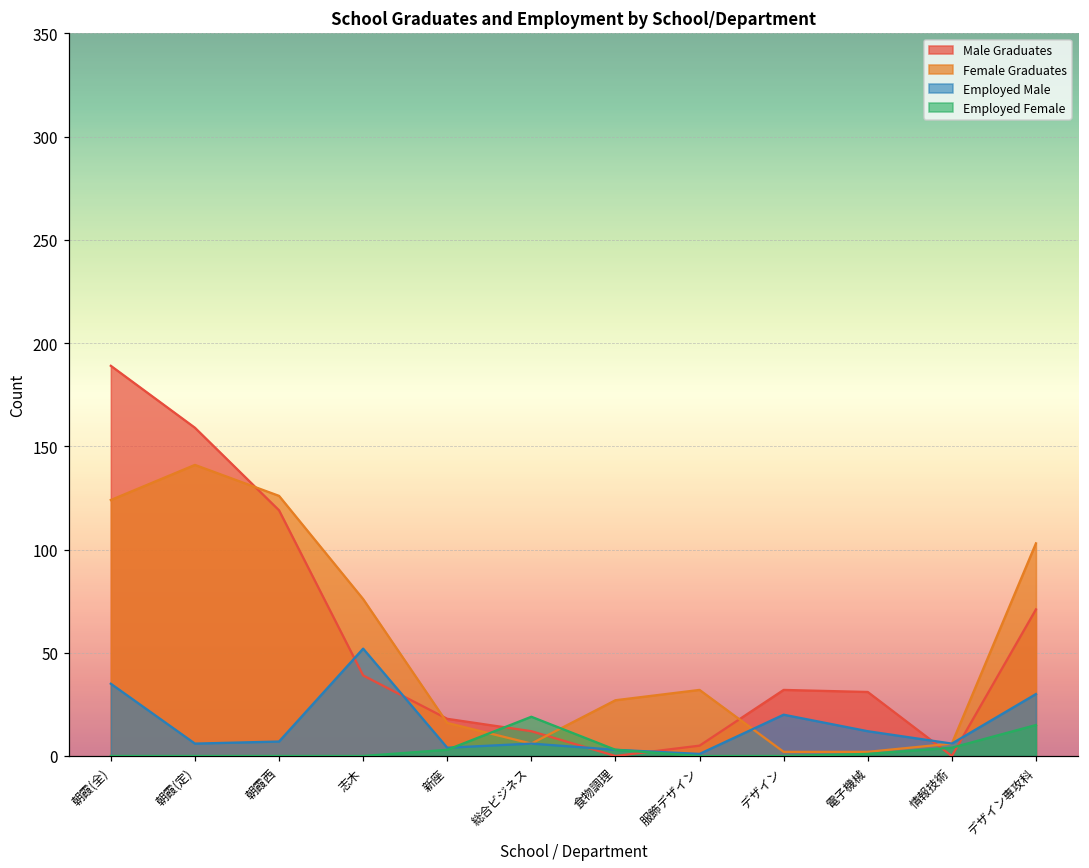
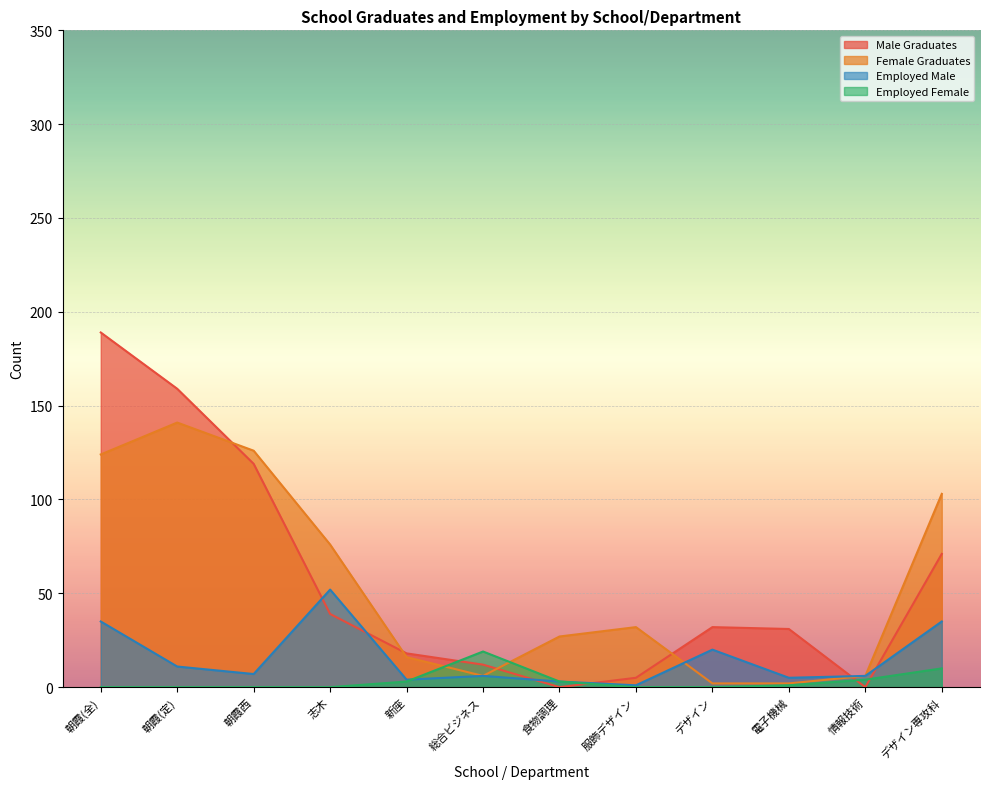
  {
    "Employed Male": {
      "朝霞(全)": 35,
-     "朝霞(定)": 6,
+     "朝霞(定)": 11,
      "朝霞西": 7,
      "志木": 52,
      "デザイン": 20,
-     "電子機械": 12,
-     "デザイン専攻科": 30
+     "電子機械": 5,
+     "デザイン専攻科": 35
    },
    "Employed Female": {
      "朝霞(全)": 0,
      "朝霞(定)": 0,
      "朝霞西": 0,
      "志木": 0,
      "総合ビジネス": 19,
      "デザイン": 0,
      "情報技術": 4,
-     "デザイン専攻科": 15
+     "デザイン専攻科": 10
    }
  }
